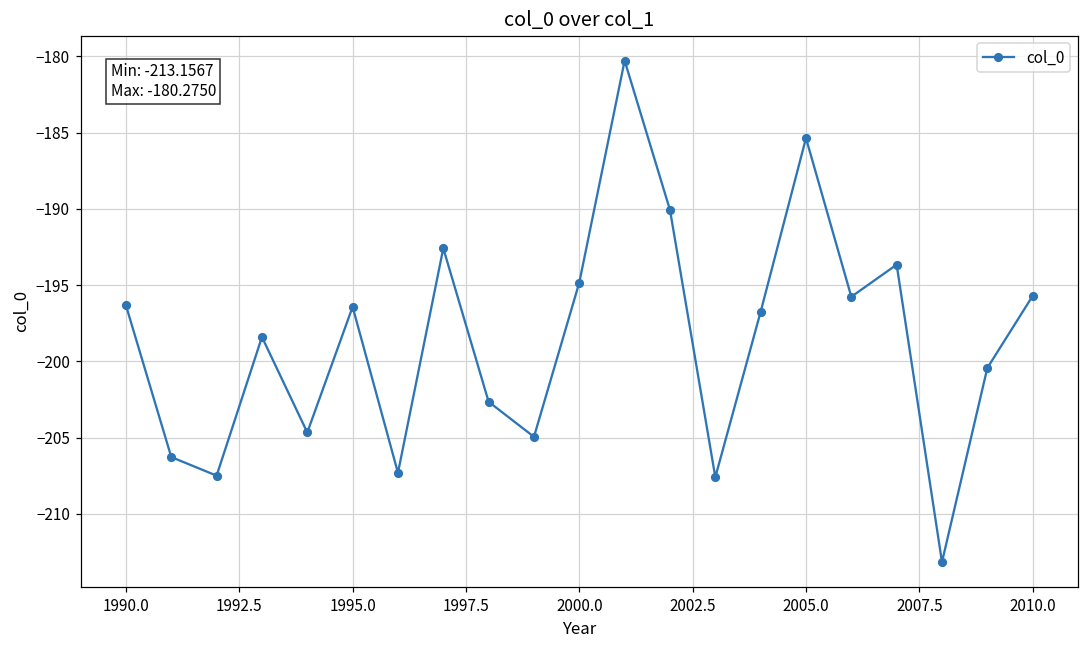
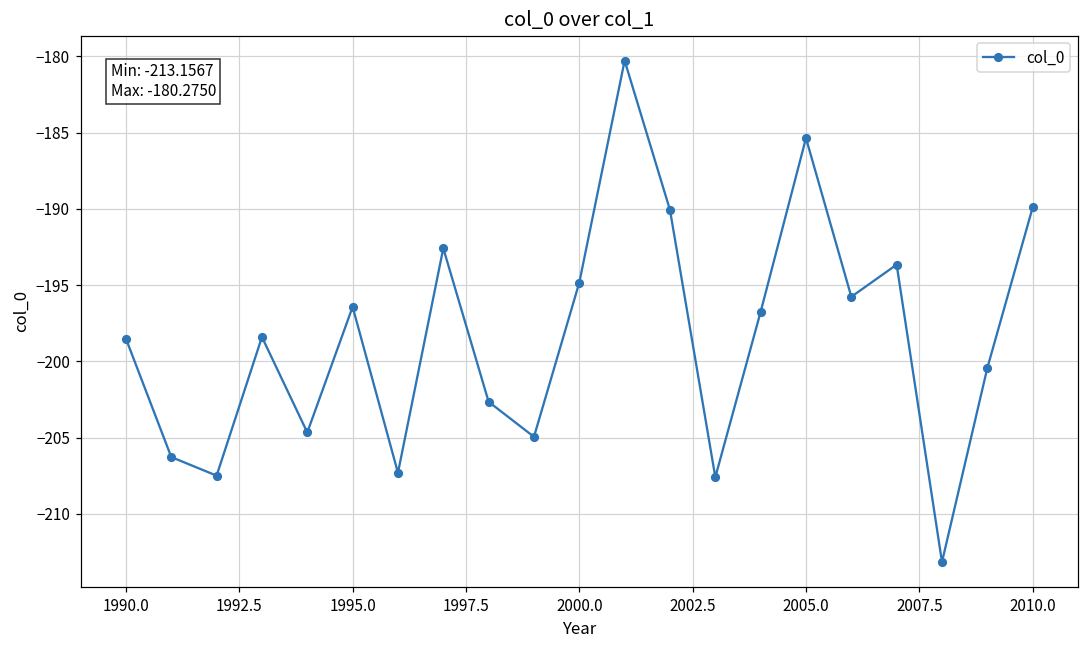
  {
-   "1990.0": -196.3,
+   "1990.0": -198.5,
    "1995.0": -196.4,
    "2000.0": -194.8,
    "2005.0": -185.4,
-   "2010.0": -195.7
+   "2010.0": -189.9
  }
